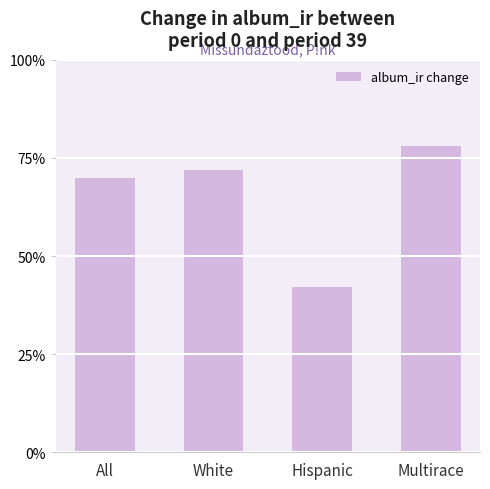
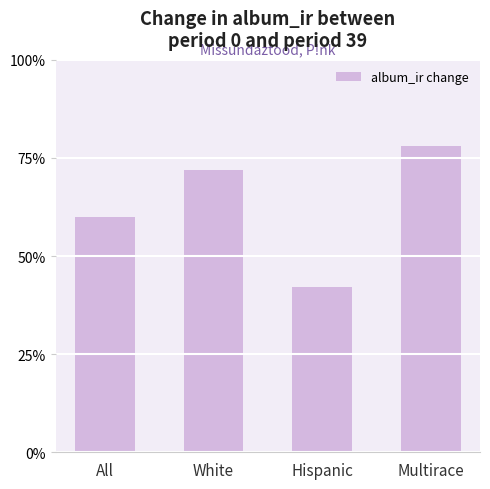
  {
-   "All": "70%",
+   "All": "60%",
    "White": "72%",
    "Hispanic": "42%",
    "Multirace": "78%"
  }
